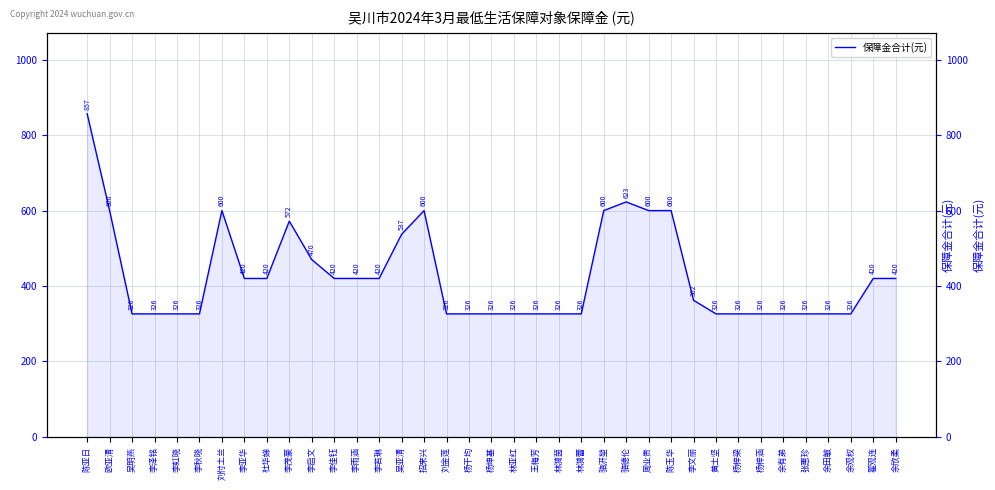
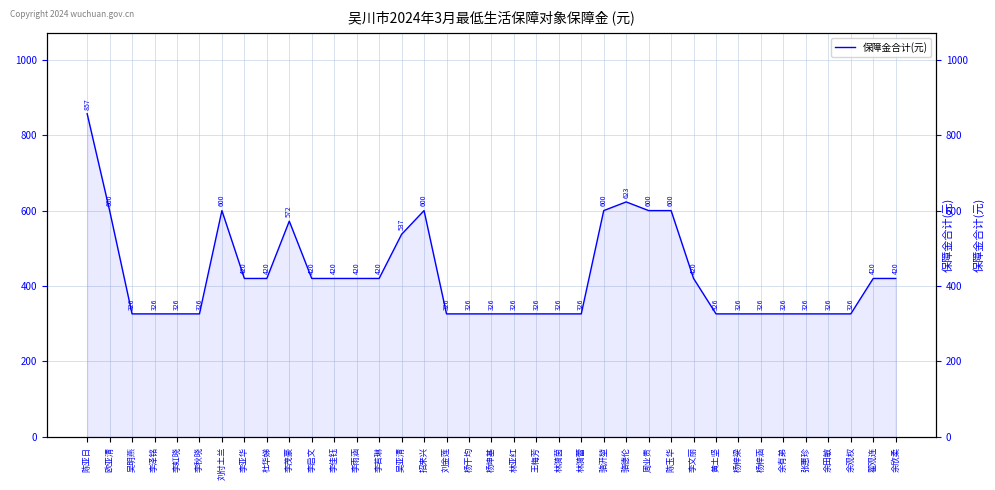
  {
    "陈亚日": 857,
    "欧亚清": 600,
    "吴明燕": 326,
    "李泽铭": 326,
    "李虹晓": 326,
    "李秋晓": 326,
    "刘付土兰": 600,
    "李亚华": 420,
    "杜华娣": 420,
    "李茂豪": 572,
-   "李启文": 470,
+   "李启文": 420,
    "李佳钰": 420,
    "李雨涵": 420,
    "李若琳": 420,
    "吴亚清": 537,
    "招来兴": 600,
    "刘金莲": 326,
    "杨干均": 326,
    "杨坤基": 326,
    "林亚红": 326,
    "王梅芳": 326,
    "林漪茵": 326,
    "林漪蕾": 326,
    "骆汧堃": 600,
    "骆德伦": 623,
    "周业贵": 600,
    "陈玉华": 600,
-   "李文丽": 362,
+   "李文丽": 420,
    "黄土坚": 326,
    "杨梓梁": 326,
    "杨梓涵": 326,
    "余有弟": 326,
    "张惠珍": 326,
    "余田敏": 326,
    "余观权": 326,
    "翟观连": 420,
    "余欣柔": 420
  }
